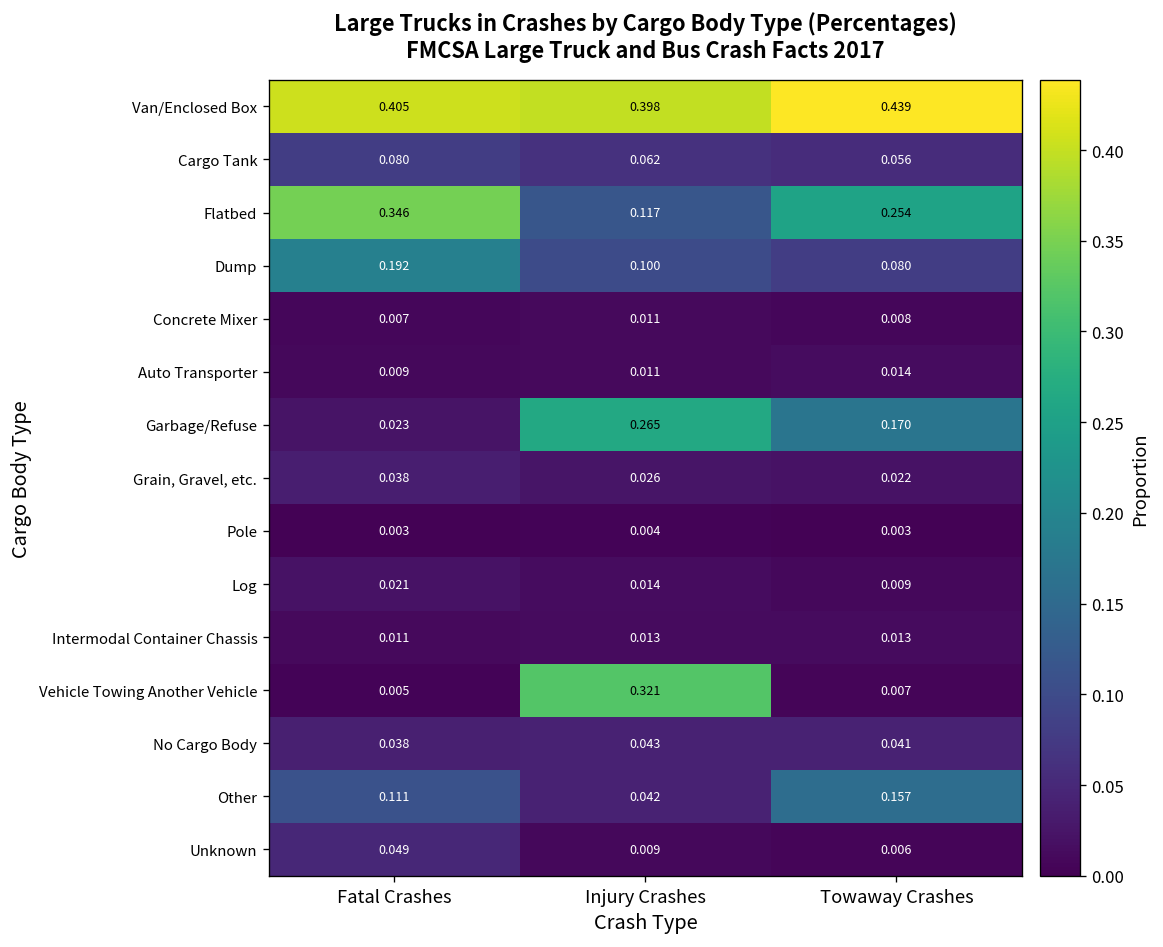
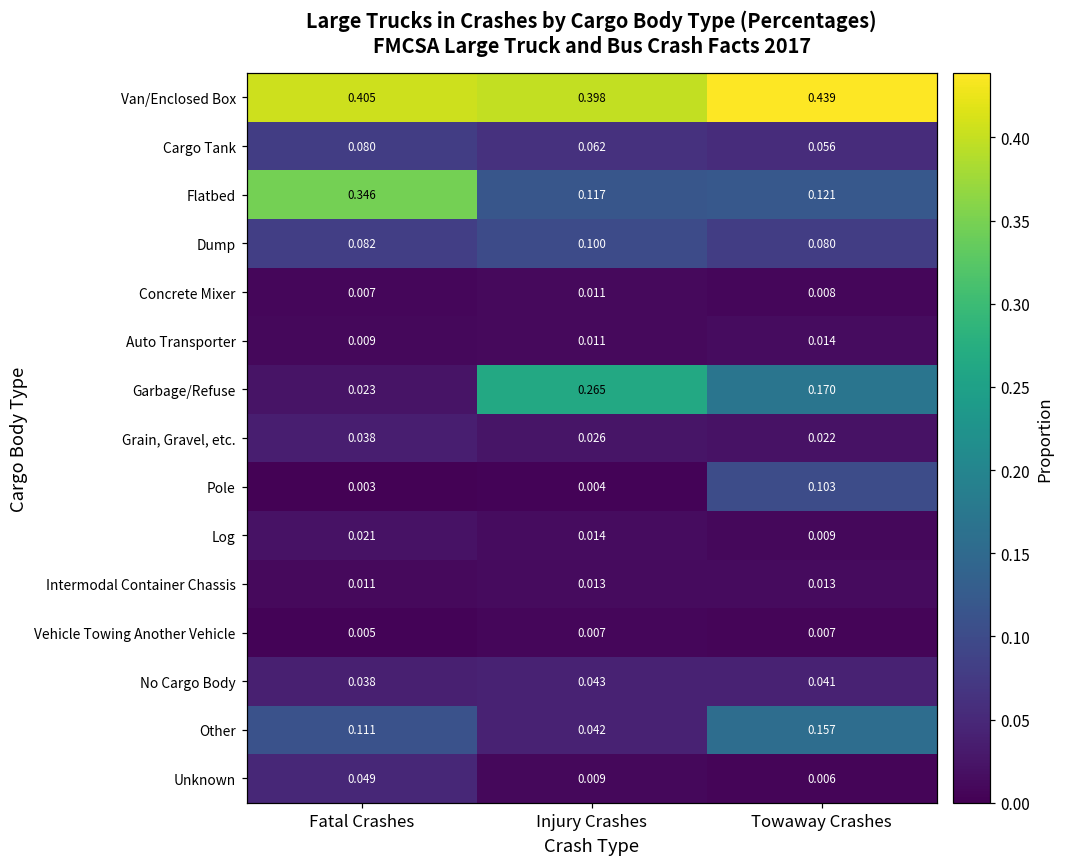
  {
    "Van/Enclosed Box": {
      "Fatal Crashes": 0.405,
      "Injury Crashes": 0.398,
      "Towaway Crashes": 0.439
    },
    "Cargo Tank": {
      "Fatal Crashes": 0.080,
      "Injury Crashes": 0.062,
      "Towaway Crashes": 0.056
    },
    "Flatbed": {
      "Fatal Crashes": 0.346,
      "Injury Crashes": 0.117,
-     "Towaway Crashes": 0.254
+     "Towaway Crashes": 0.121
    },
    "Dump": {
-     "Fatal Crashes": 0.192,
+     "Fatal Crashes": 0.082,
      "Injury Crashes": 0.100,
      "Towaway Crashes": 0.080
    },
    "Concrete Mixer": {
      "Fatal Crashes": 0.007,
      "Injury Crashes": 0.011,
      "Towaway Crashes": 0.008
    },
    "Auto Transporter": {
      "Fatal Crashes": 0.009,
      "Injury Crashes": 0.011,
      "Towaway Crashes": 0.014
    },
    "Garbage/Refuse": {
      "Fatal Crashes": 0.023,
      "Injury Crashes": 0.265,
      "Towaway Crashes": 0.170
    },
    "Grain, Gravel, etc.": {
      "Fatal Crashes": 0.038,
      "Injury Crashes": 0.026,
      "Towaway Crashes": 0.022
    },
    "Pole": {
      "Fatal Crashes": 0.003,
      "Injury Crashes": 0.004,
-     "Towaway Crashes": 0.003
+     "Towaway Crashes": 0.103
    },
    "Log": {
      "Fatal Crashes": 0.021,
      "Injury Crashes": 0.014,
      "Towaway Crashes": 0.009
    },
    "Intermodal Container Chassis": {
      "Fatal Crashes": 0.011,
      "Injury Crashes": 0.013,
      "Towaway Crashes": 0.013
    },
    "Vehicle Towing Another Vehicle": {
      "Fatal Crashes": 0.005,
-     "Injury Crashes": 0.321,
+     "Injury Crashes": 0.007,
      "Towaway Crashes": 0.007
    },
    "No Cargo Body": {
      "Fatal Crashes": 0.038,
      "Injury Crashes": 0.043,
      "Towaway Crashes": 0.041
    },
    "Other": {
      "Fatal Crashes": 0.111,
      "Injury Crashes": 0.042,
      "Towaway Crashes": 0.157
    },
    "Unknown": {
      "Fatal Crashes": 0.049,
      "Injury Crashes": 0.009,
      "Towaway Crashes": 0.006
    }
  }
